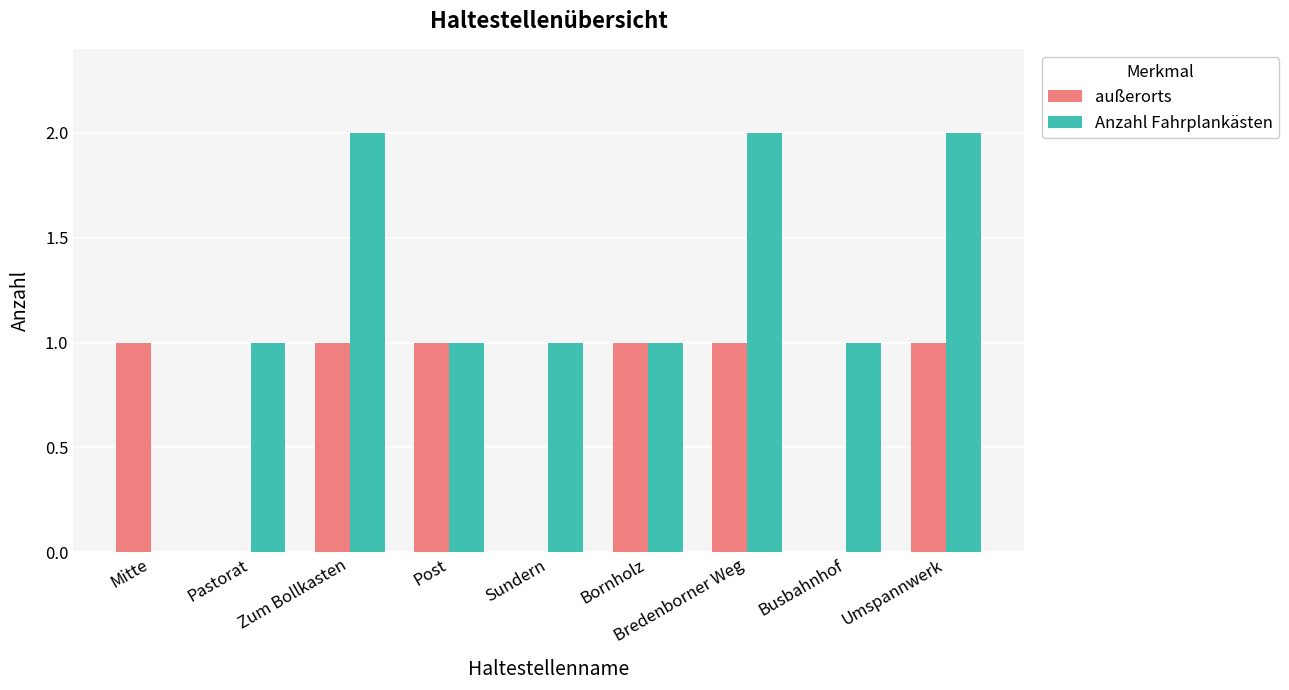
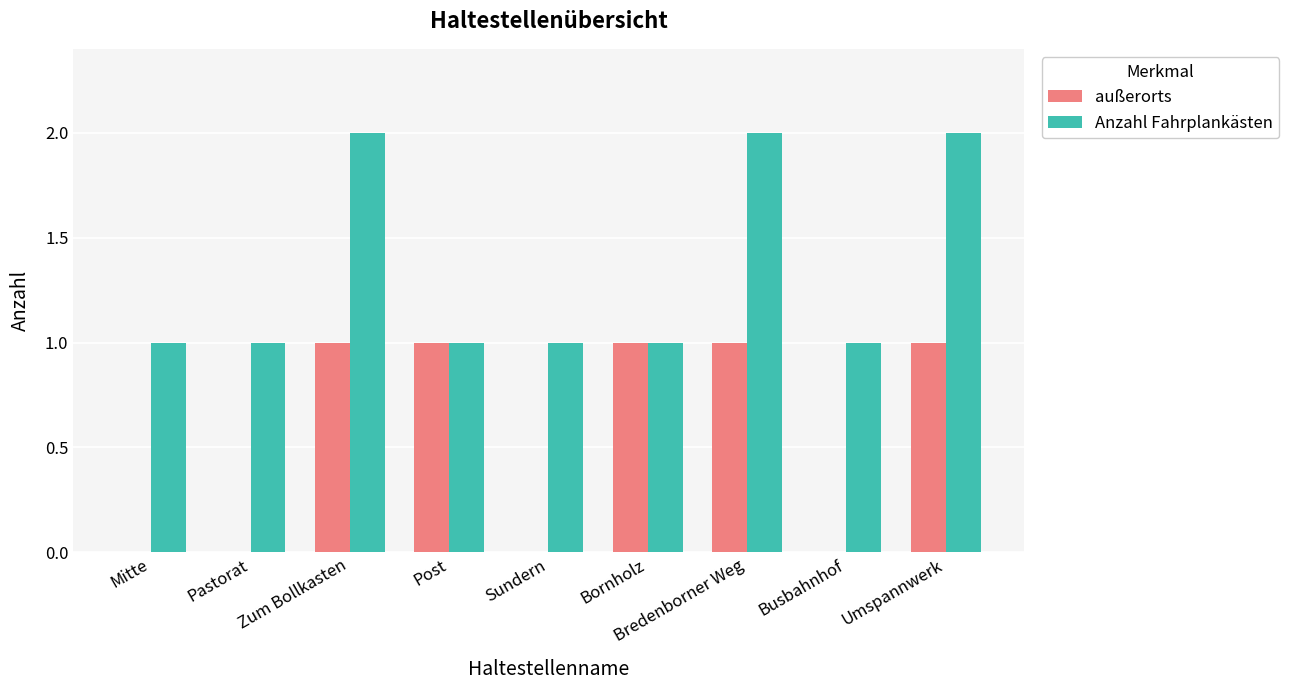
  {
    "außerorts": {
-     "Mitte": 1,
+     "Mitte": 0,
      "Pastorat": 0,
      "Zum Bollkasten": 1,
      "Post": 1,
      "Sundern": 0,
      "Bornholz": 1,
      "Bredenborner Weg": 1,
      "Busbahnhof": 0,
      "Umspannwerk": 1
    },
    "Anzahl Fahrplankästen": {
-     "Mitte": 0,
+     "Mitte": 1,
      "Pastorat": 1,
      "Zum Bollkasten": 2,
      "Post": 1,
      "Sundern": 1,
      "Bornholz": 1,
      "Bredenborner Weg": 2,
      "Busbahnhof": 1,
      "Umspannwerk": 2
    }
  }
